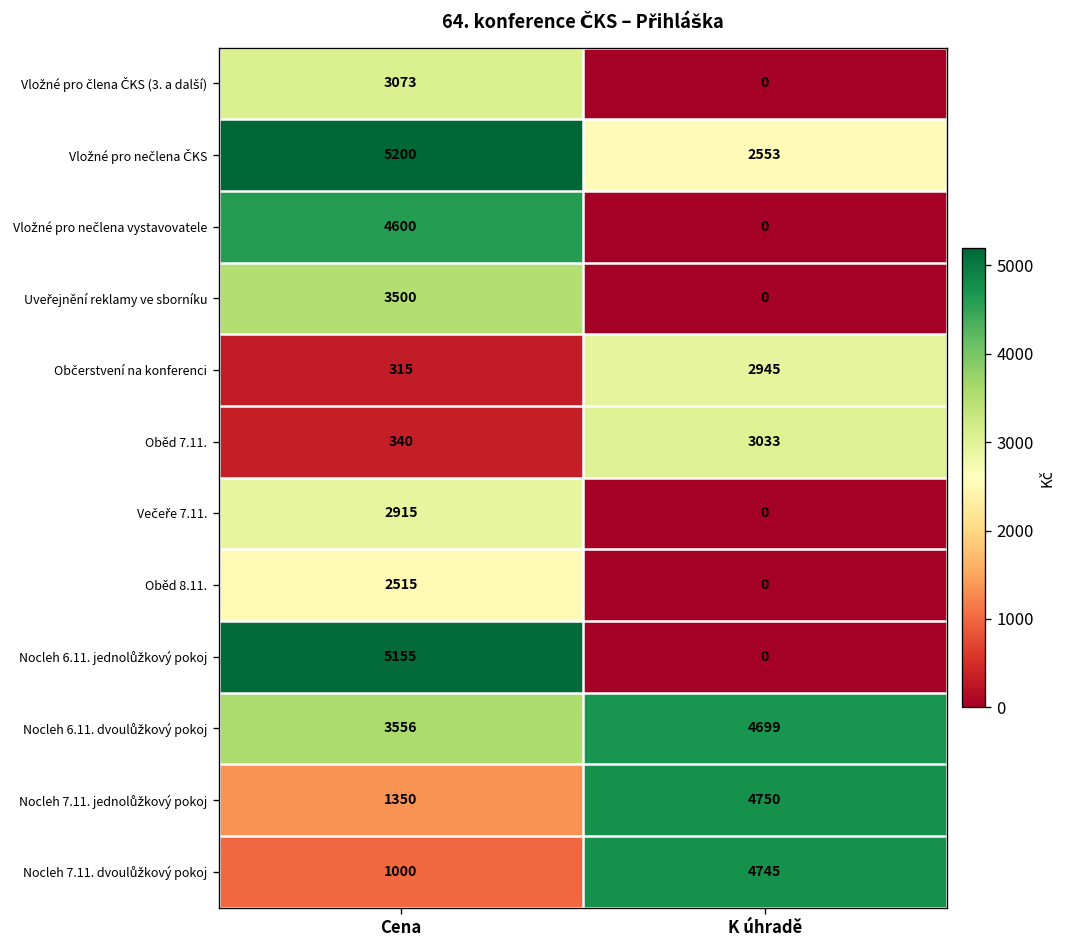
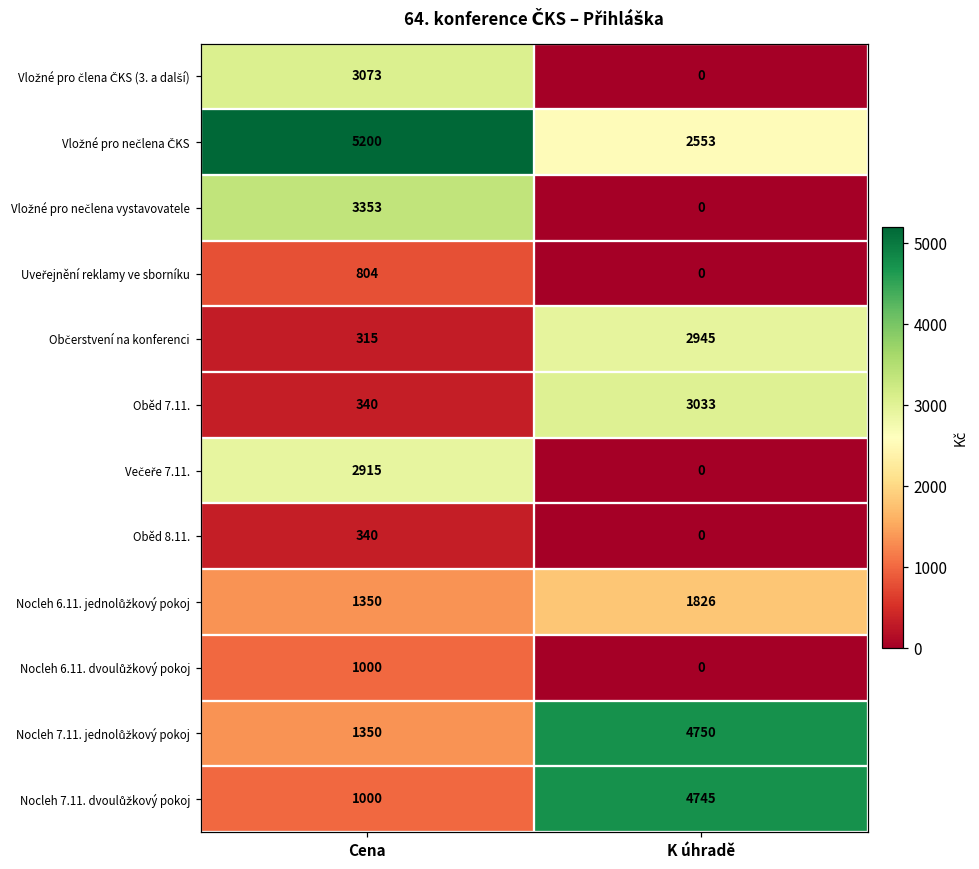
  {
    "Vložné pro člena ČKS (3. a další)": {
      "Cena": 3073,
      "K úhradě": 0
    },
    "Vložné pro nečlena ČKS": {
      "Cena": 5200,
      "K úhradě": 2553
    },
    "Vložné pro nečlena vystavovatele": {
-     "Cena": 4600,
+     "Cena": 3353,
      "K úhradě": 0
    },
    "Uveřejnění reklamy ve sborníku": {
-     "Cena": 3500,
+     "Cena": 804,
      "K úhradě": 0
    },
    "Občerstvení na konferenci": {
      "Cena": 315,
      "K úhradě": 2945
    },
    "Oběd 7.11.": {
      "Cena": 340,
      "K úhradě": 3033
    },
    "Večeře 7.11.": {
      "Cena": 2915,
      "K úhradě": 0
    },
    "Oběd 8.11.": {
-     "Cena": 2515,
+     "Cena": 340,
      "K úhradě": 0
    },
    "Nocleh 6.11. jednolůžkový pokoj": {
-     "Cena": 5155,
-     "K úhradě": 0
+     "Cena": 1350,
+     "K úhradě": 1826
    },
    "Nocleh 6.11. dvoulůžkový pokoj": {
-     "Cena": 3556,
-     "K úhradě": 4699
+     "Cena": 1000,
+     "K úhradě": 0
    },
    "Nocleh 7.11. jednolůžkový pokoj": {
      "Cena": 1350,
      "K úhradě": 4750
    },
    "Nocleh 7.11. dvoulůžkový pokoj": {
      "Cena": 1000,
      "K úhradě": 4745
    }
  }
